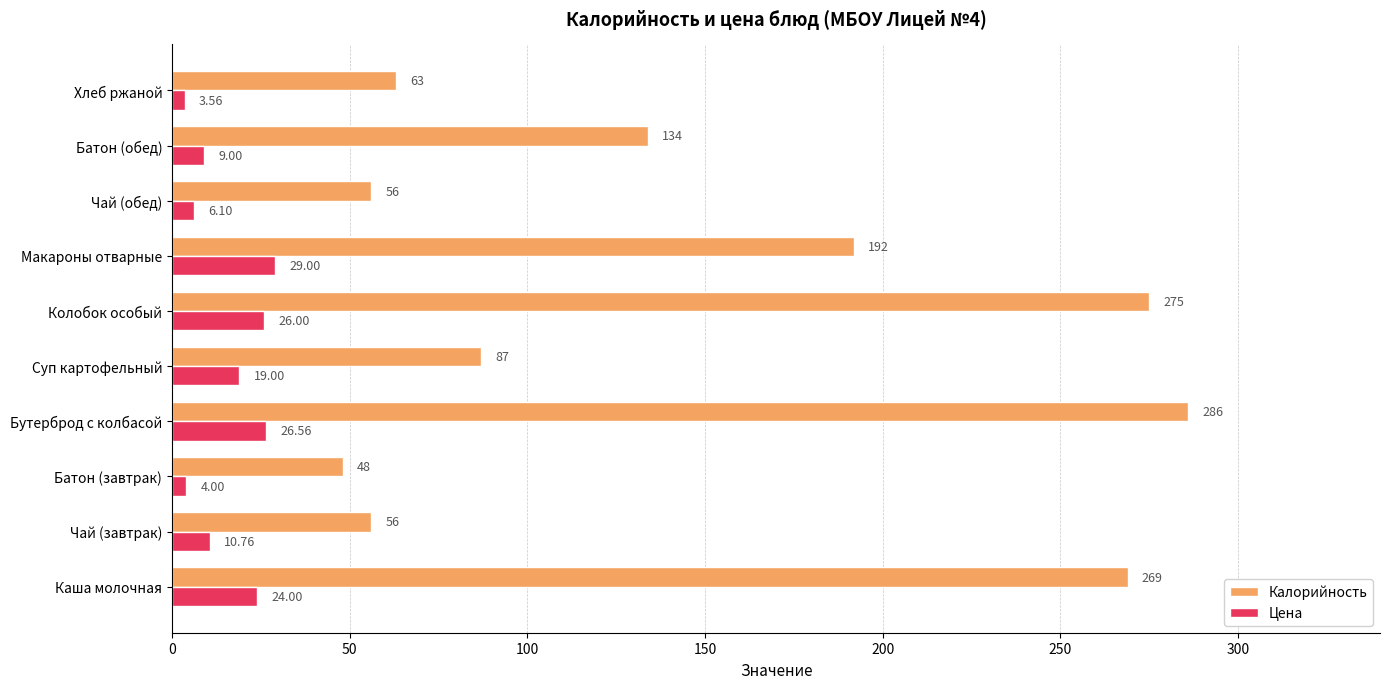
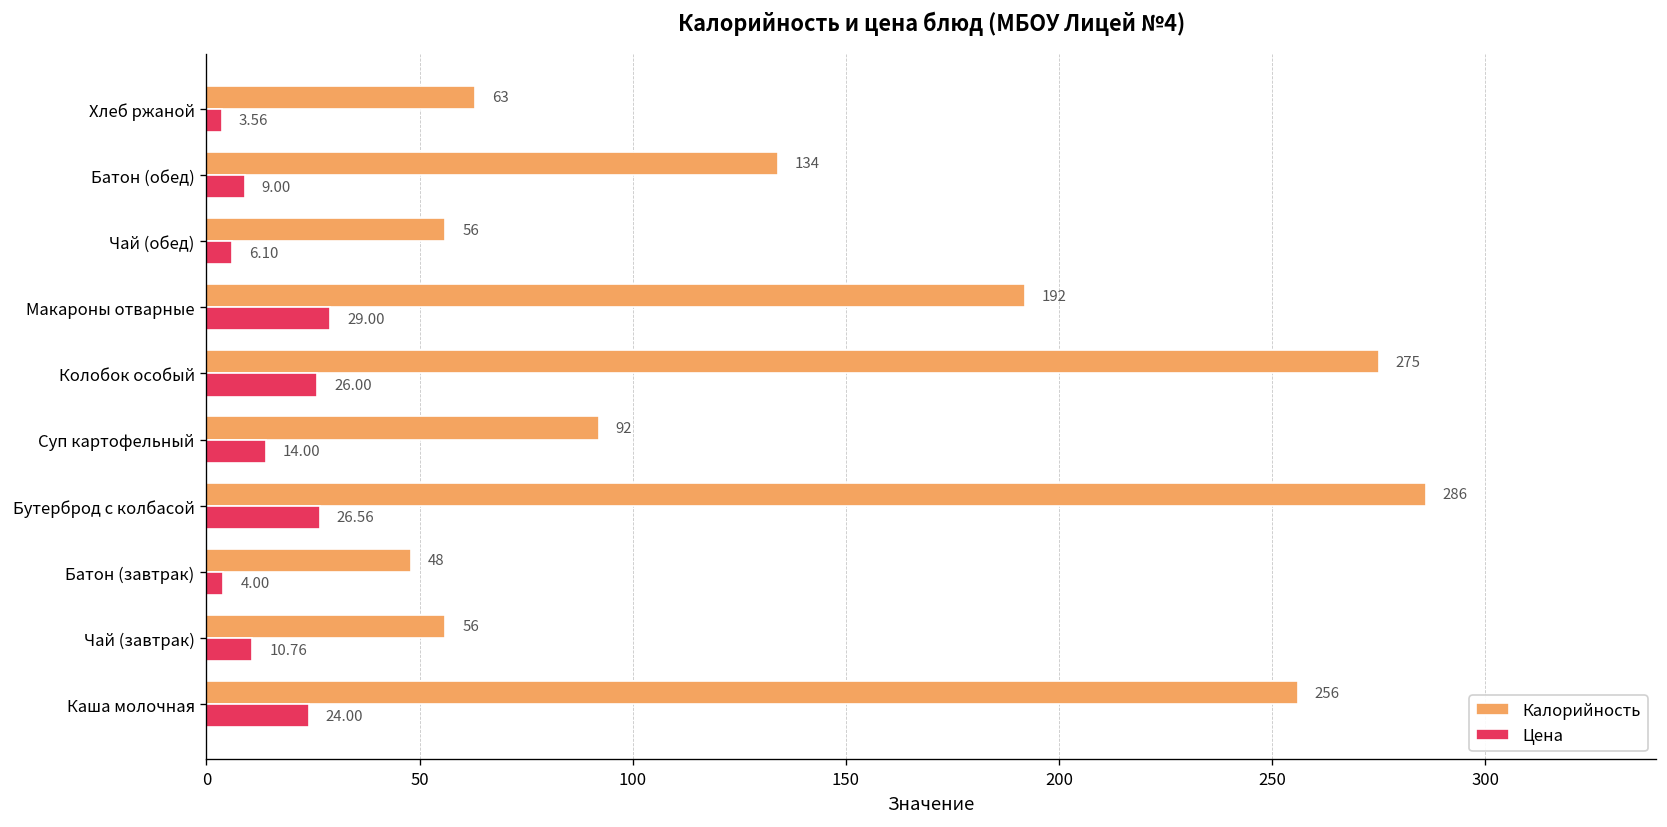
  {
    "Калорийность": {
      "Хлеб ржаной": 63,
      "Батон (обед)": 134,
      "Чай (обед)": 56,
      "Макароны отварные": 192,
      "Колобок особый": 275,
-     "Суп картофельный": 87,
+     "Суп картофельный": 92,
      "Бутерброд с колбасой": 286,
      "Батон (завтрак)": 48,
      "Чай (завтрак)": 56,
-     "Каша молочная": 269
+     "Каша молочная": 256
    },
    "Цена": {
      "Хлеб ржаной": 3.56,
      "Батон (обед)": 9.00,
      "Чай (обед)": 6.10,
      "Макароны отварные": 29.00,
      "Колобок особый": 26.00,
-     "Суп картофельный": 19.00,
+     "Суп картофельный": 14.00,
      "Бутерброд с колбасой": 26.56,
      "Батон (завтрак)": 4.00,
      "Чай (завтрак)": 10.76,
      "Каша молочная": 24.00
    }
  }
